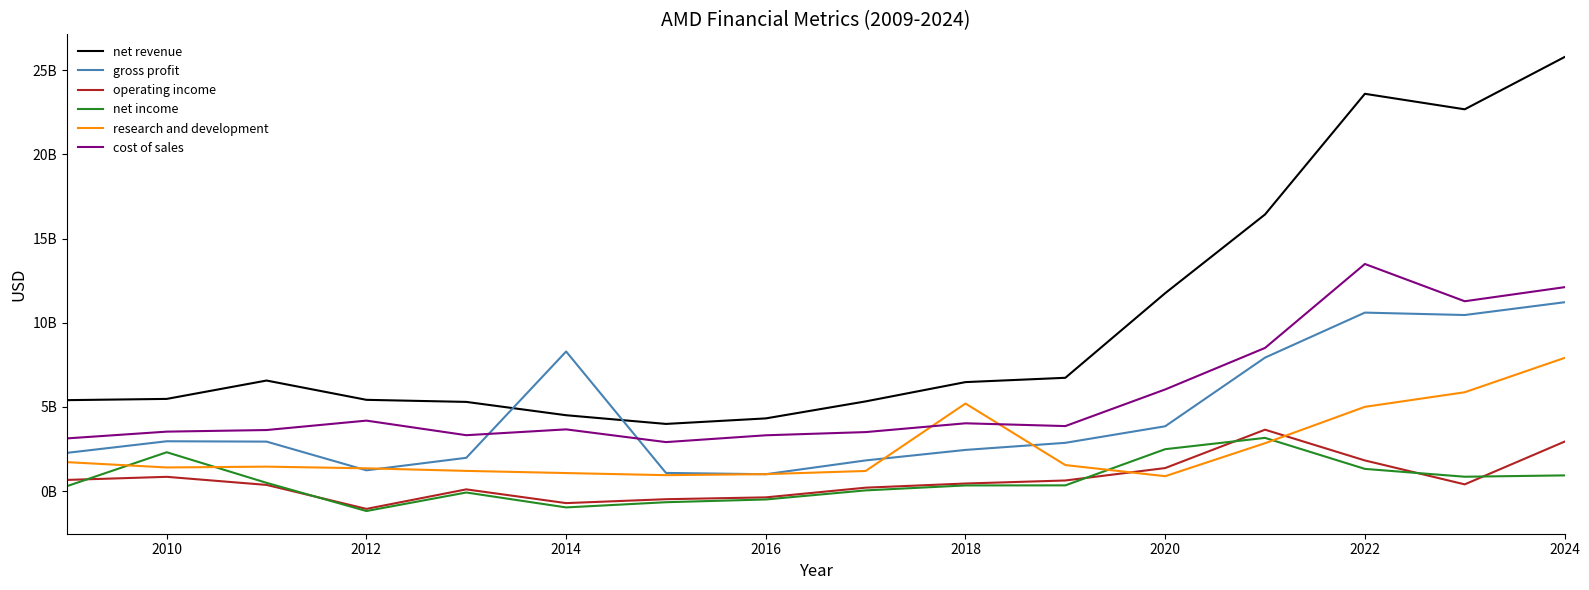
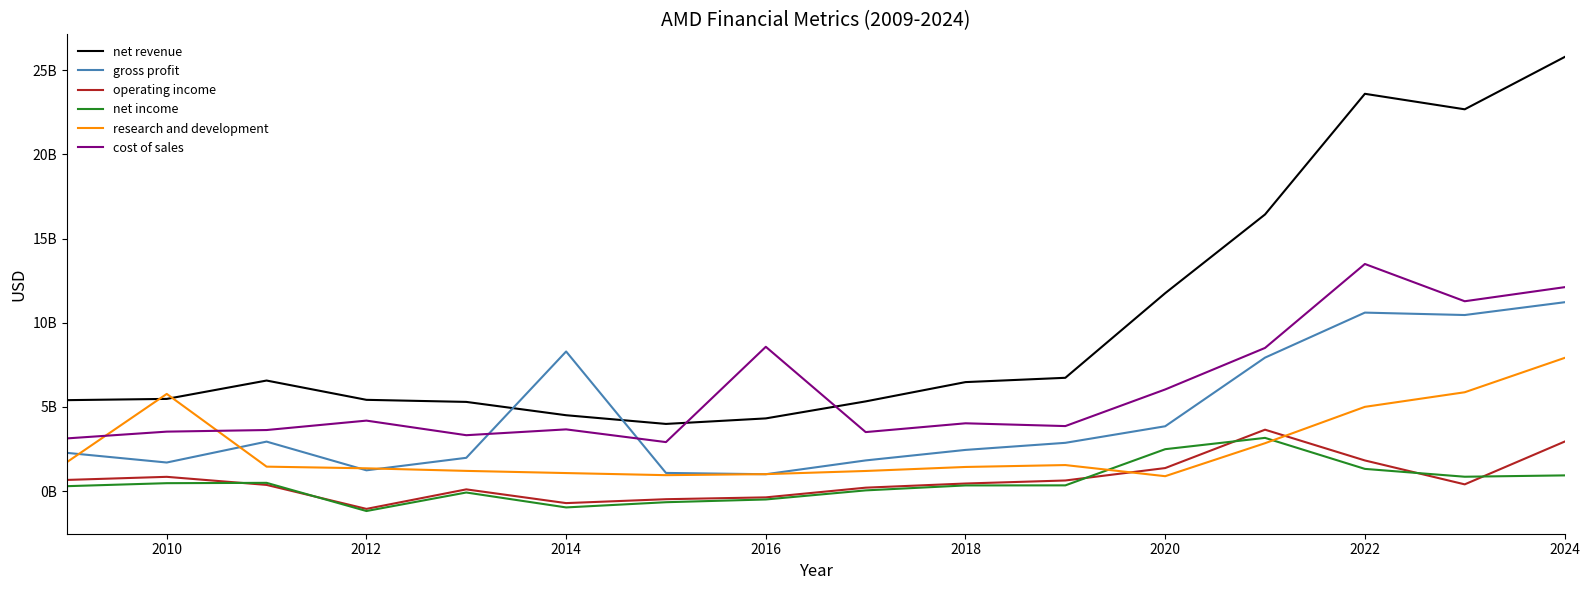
  {
    "net revenue": {
      "2010": 5500000000,
      "2012": 5400000000,
      "2014": 4500000000,
      "2016": 4300000000,
      "2018": 6500000000,
      "2020": 11800000000,
      "2022": 23600000000,
      "2024": 25800000000
    },
    "gross profit": {
-     "2010": 3000000000,
+     "2010": 1700000000,
      "2014": 8300000000,
      "2018": 2400000000,
      "2020": 3900000000,
      "2022": 10600000000,
      "2024": 11200000000
    },
    "operating income": {
      "2010": 800000000,
      "2014": -700000000,
      "2020": 1400000000,
      "2022": 1800000000,
      "2024": 2900000000
    },
    "net income": {
-     "2010": 2300000000,
+     "2010": 500000000,
      "2014": -1000000000,
      "2020": 2500000000,
      "2022": 1300000000,
      "2024": 900000000
    },
    "research and development": {
-     "2010": 1400000000,
+     "2010": 5800000000,
      "2014": 1100000000,
-     "2018": 5200000000,
+     "2018": 1400000000,
      "2020": 900000000,
      "2022": 5000000000,
      "2024": 7900000000
    },
    "cost of sales": {
      "2010": 3500000000,
      "2012": 4200000000,
      "2014": 3700000000,
-     "2016": 3300000000,
+     "2016": 8600000000,
      "2018": 4000000000,
      "2020": 6000000000,
      "2022": 13500000000,
      "2024": 12100000000
    }
  }
